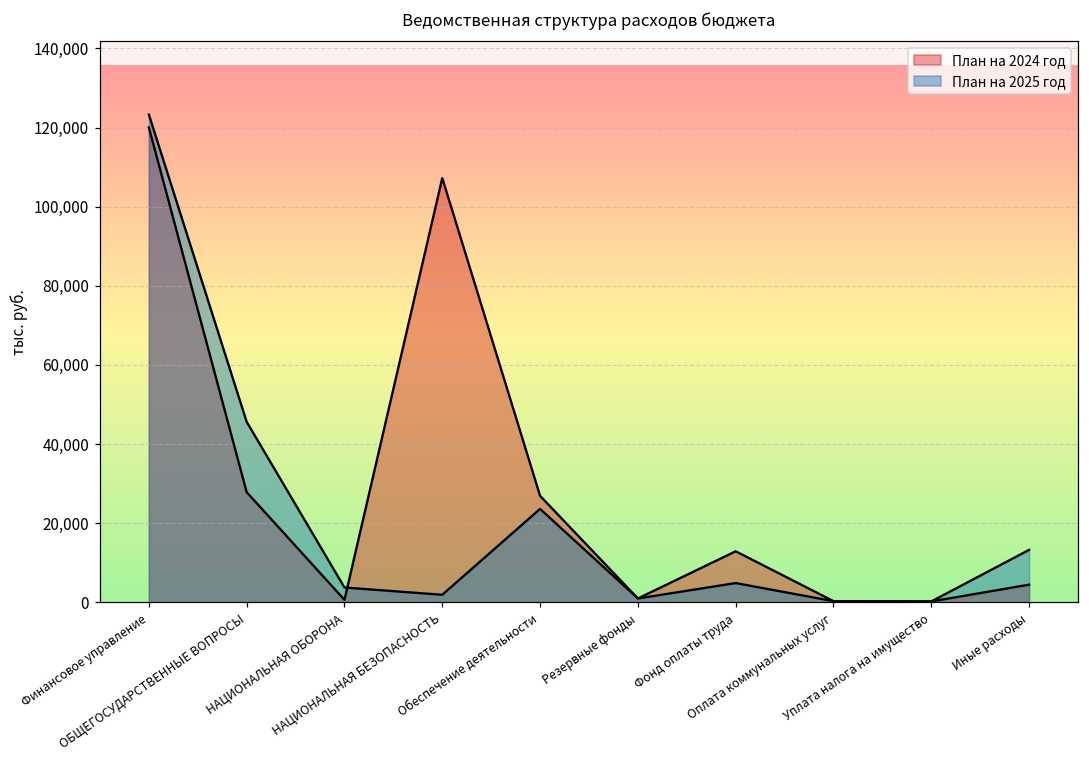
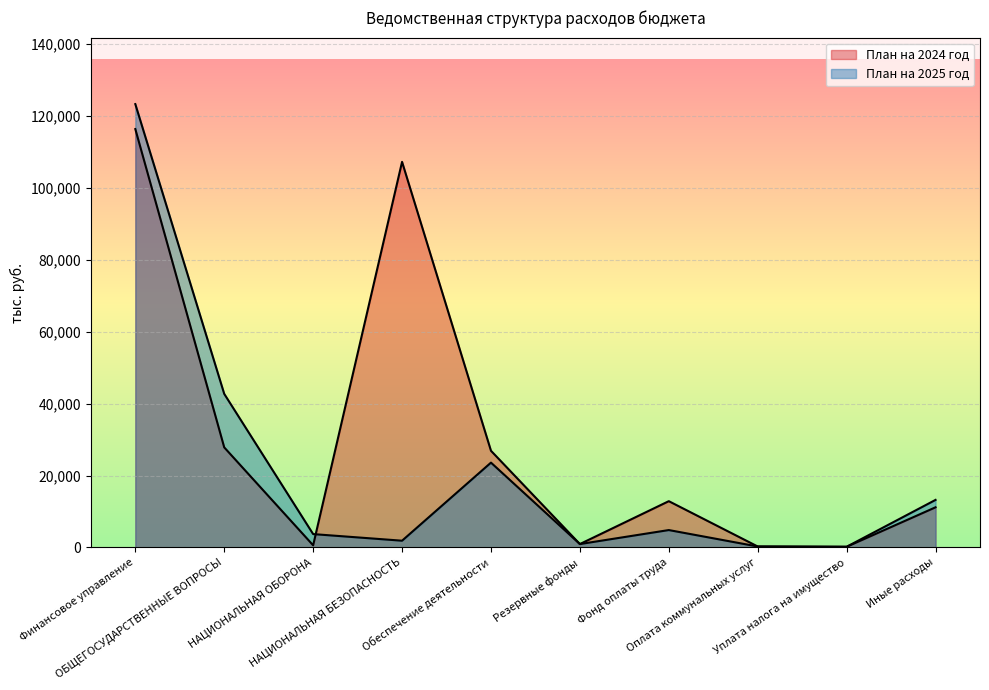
  {
    "План на 2024 год": {
-     "Финансовое управление": "120,000",
+     "Финансовое управление": "116,000",
      "ОБЩЕГОСУДАРСТВЕННЫЕ ВОПРОСЫ": "28,000",
      "НАЦИОНАЛЬНАЯ ОБОРОНА": "1,000",
      "НАЦИОНАЛЬНАЯ БЕЗОПАСНОСТЬ": "107,000",
      "Обеспечение деятельности": "27,000",
      "Фонд оплаты труда": "13,000",
-     "Иные расходы": "4,000"
+     "Иные расходы": "11,000"
    },
    "План на 2025 год": {
      "Финансовое управление": "123,000",
-     "ОБЩЕГОСУДАРСТВЕННЫЕ ВОПРОСЫ": "46,000",
+     "ОБЩЕГОСУДАРСТВЕННЫЕ ВОПРОСЫ": "43,000",
      "НАЦИОНАЛЬНАЯ ОБОРОНА": "4,000",
      "НАЦИОНАЛЬНАЯ БЕЗОПАСНОСТЬ": "2,000",
      "Обеспечение деятельности": "24,000",
      "Фонд оплаты труда": "5,000",
      "Иные расходы": "13,000"
    }
  }
